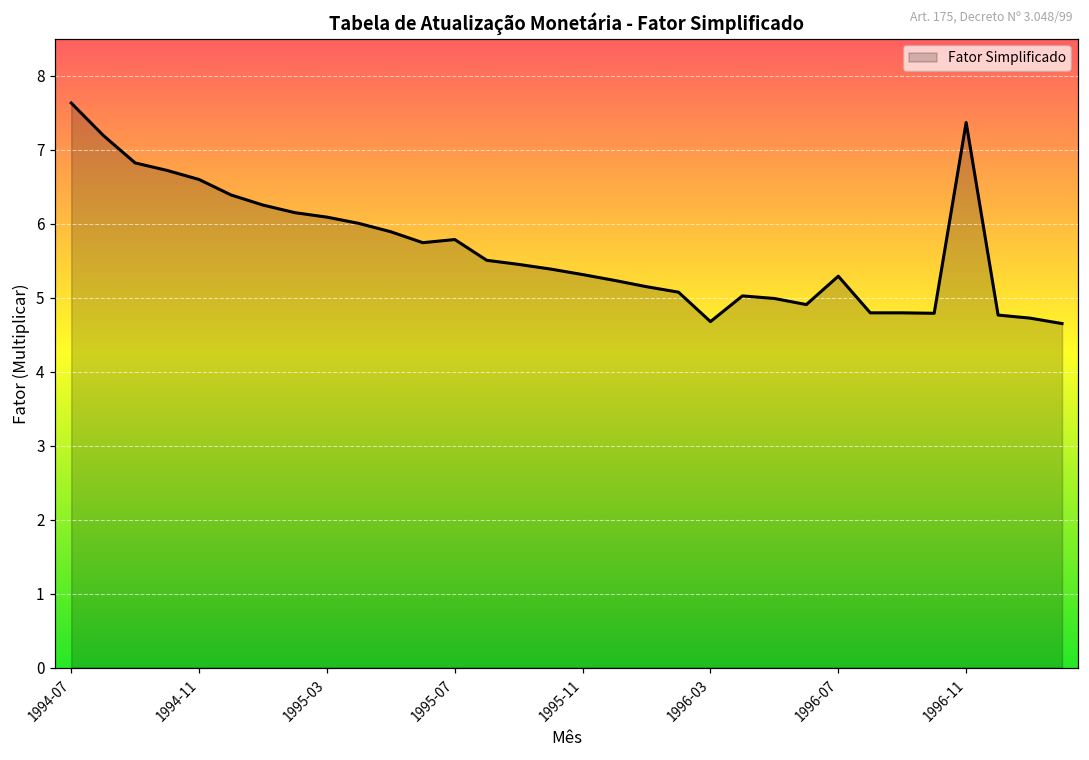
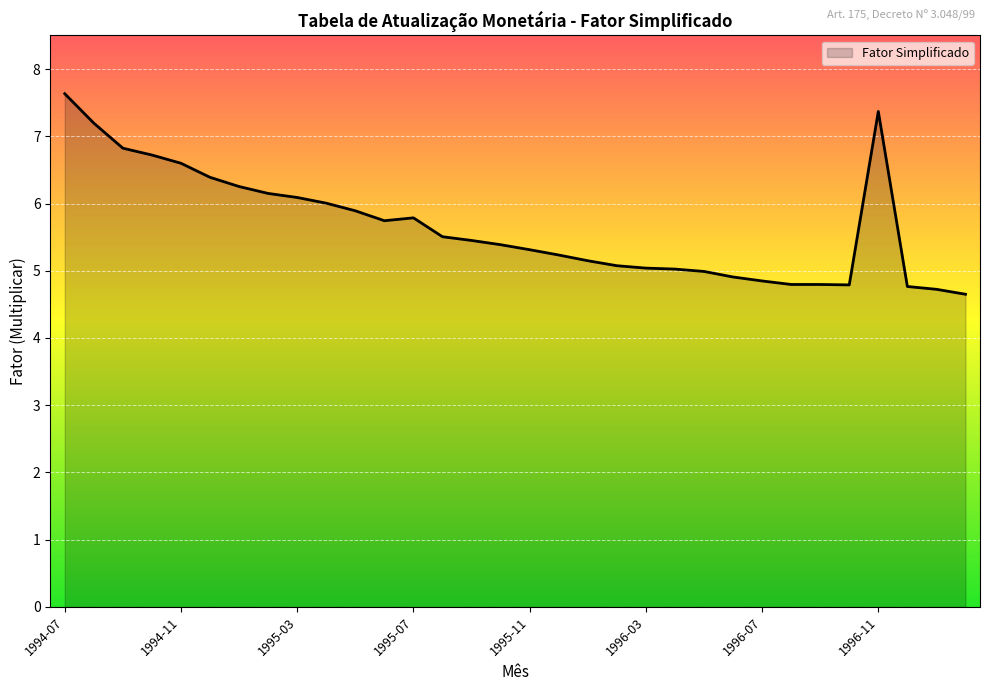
  {
    "1994-07": 7.6,
    "1994-11": 6.6,
    "1995-03": 6.1,
    "1995-07": 5.8,
    "1995-11": 5.3,
-   "1996-03": 4.7,
-   "1996-07": 5.3,
+   "1996-03": 5.0,
+   "1996-07": 4.8,
    "1996-11": 7.4
  }
